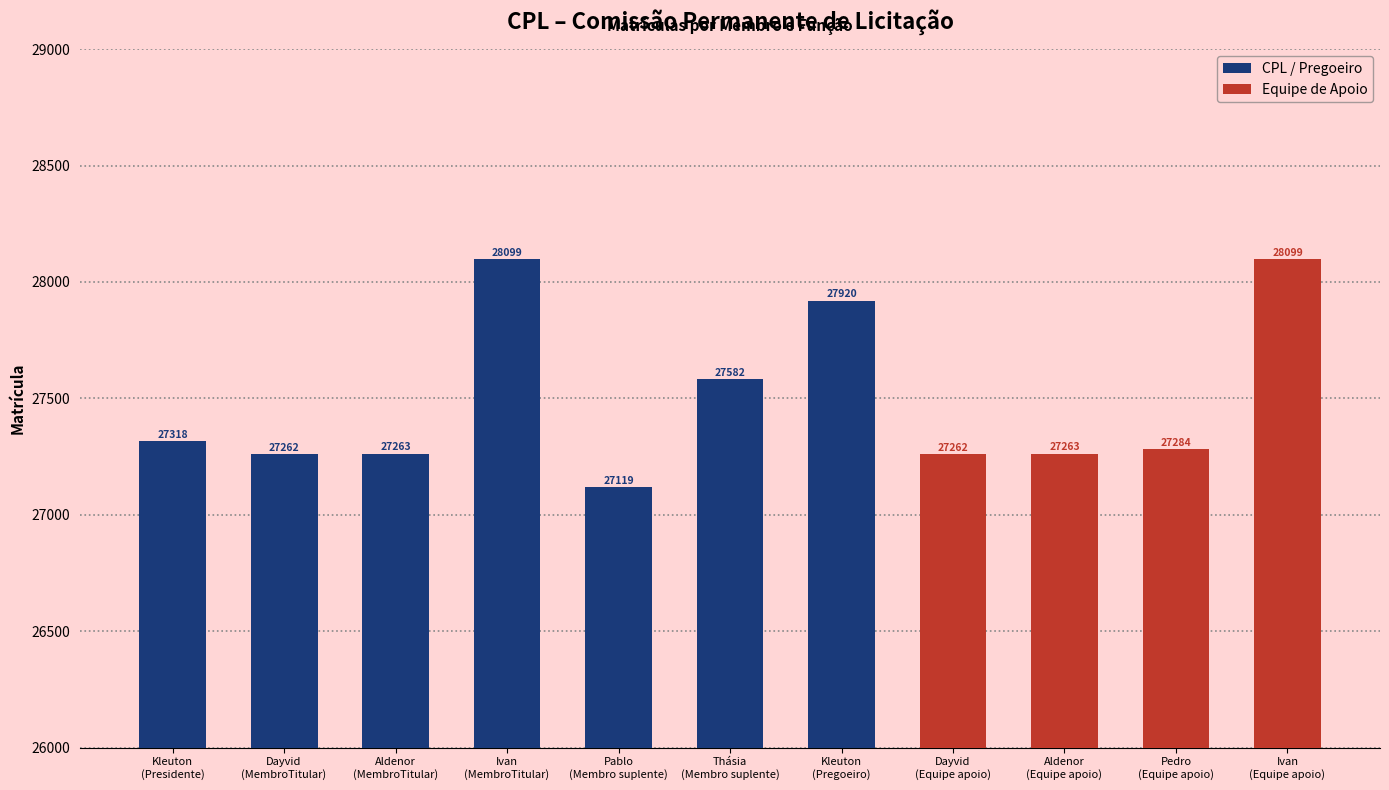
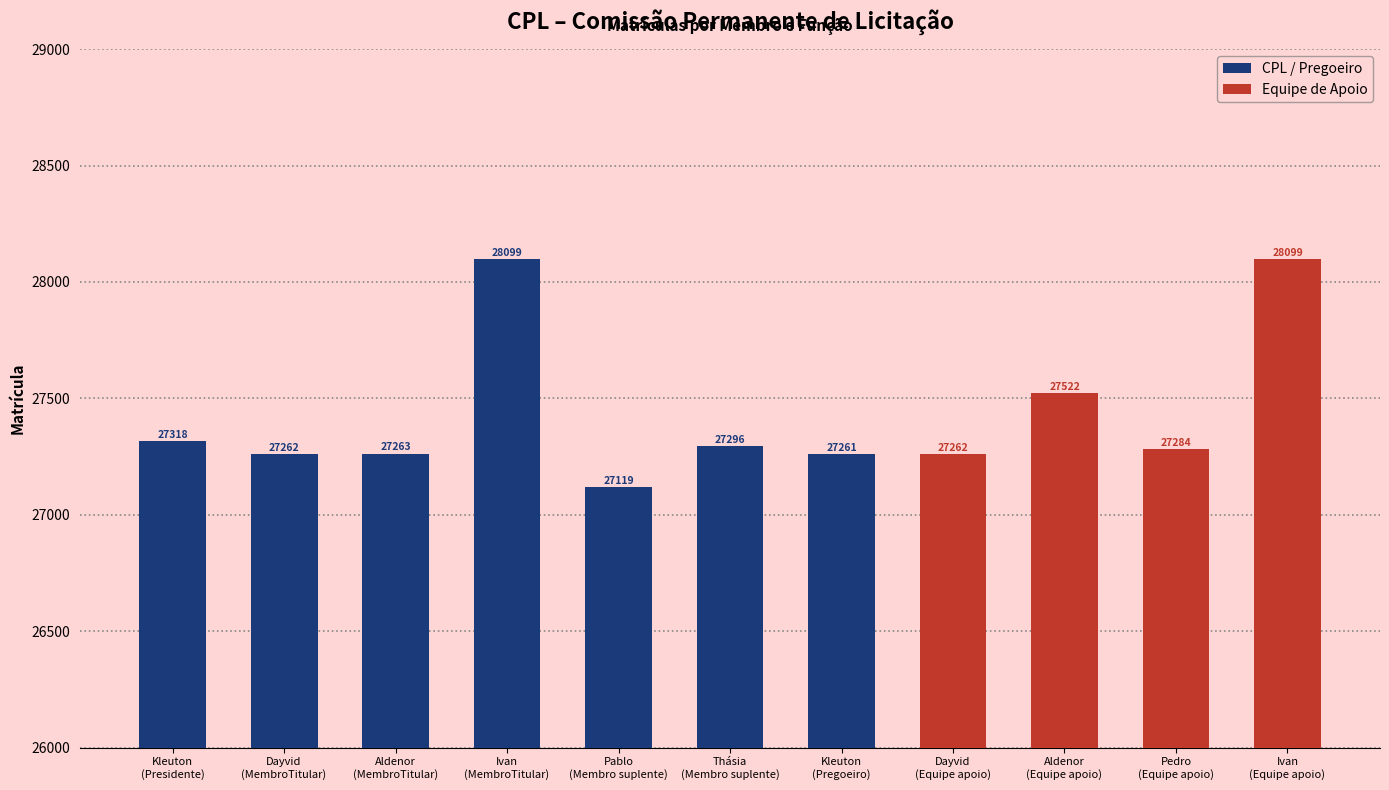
  {
    "CPL / Pregoeiro": {
      "Kleuton (Presidente)": 27318,
      "Dayvid (MembroTitular)": 27262,
      "Aldenor (MembroTitular)": 27263,
      "Ivan (MembroTitular)": 28099,
      "Pablo (Membro suplente)": 27119,
-     "Thásia (Membro suplente)": 27582,
-     "Kleuton (Pregoeiro)": 27920
+     "Thásia (Membro suplente)": 27296,
+     "Kleuton (Pregoeiro)": 27261
    },
    "Equipe de Apoio": {
      "Dayvid (Equipe apoio)": 27262,
-     "Aldenor (Equipe apoio)": 27263,
+     "Aldenor (Equipe apoio)": 27522,
      "Pedro (Equipe apoio)": 27284,
      "Ivan (Equipe apoio)": 28099
    }
  }
